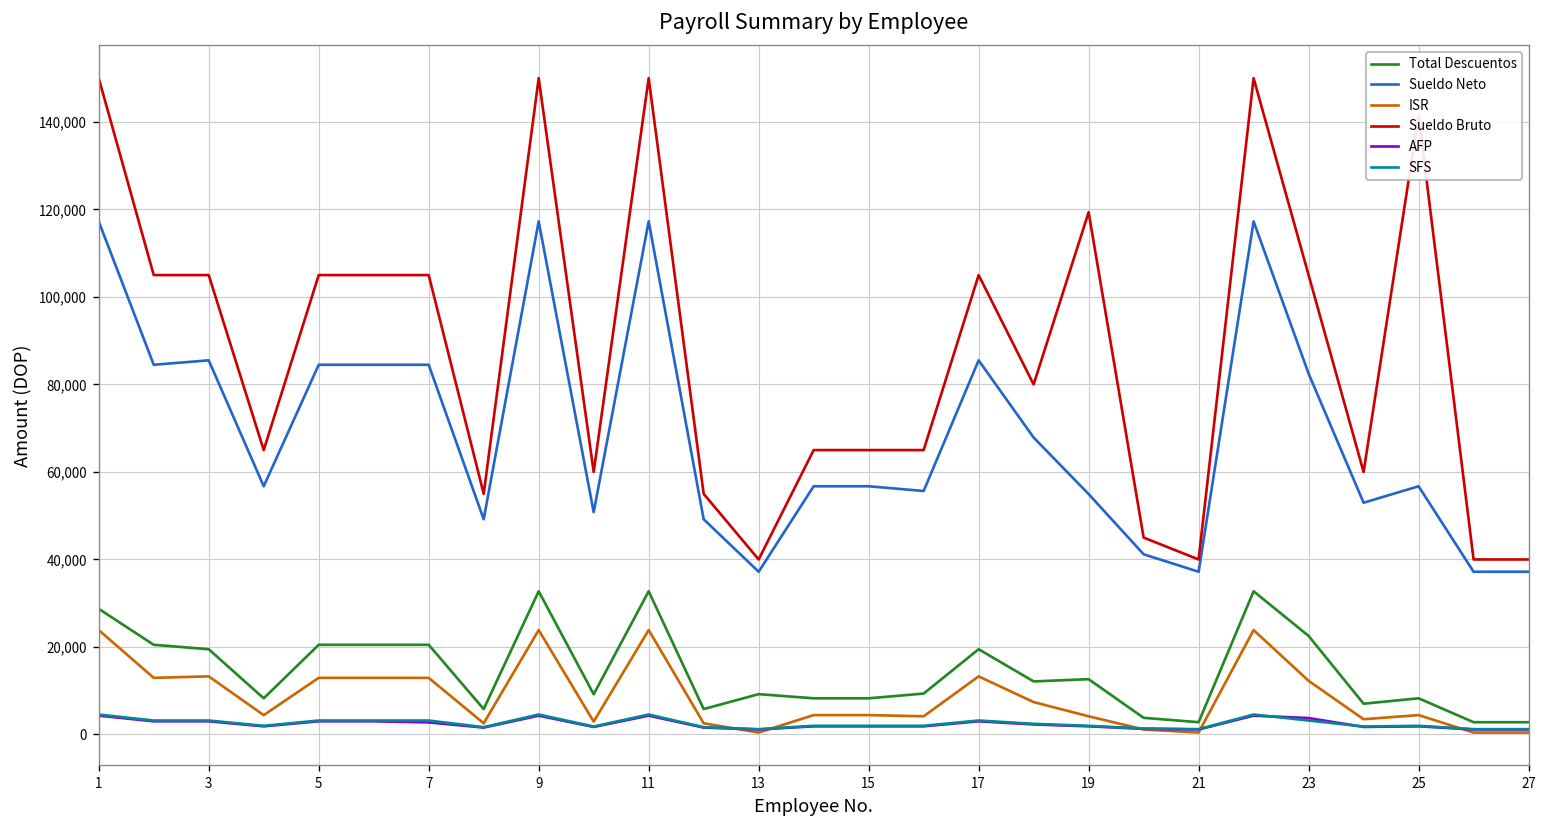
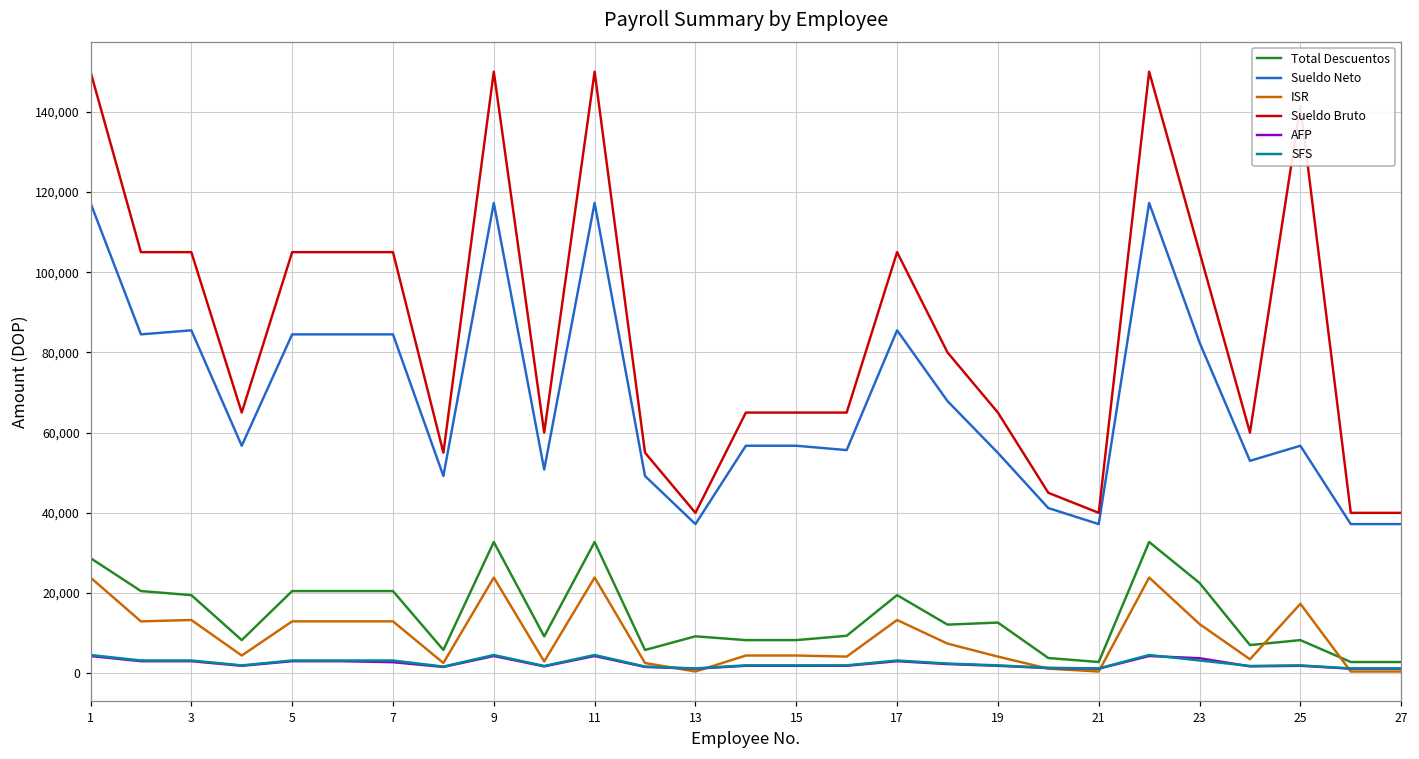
  {
    "Total Descuentos": {
      "1": "29,000",
      "3": "19,000",
      "5": "20,000",
      "7": "20,000",
      "9": "33,000",
      "11": "33,000",
      "13": "9,000",
      "15": "8,000",
      "17": "19,000",
      "19": "13,000",
      "21": "3,000",
      "23": "23,000",
      "25": "8,000",
      "27": "3,000"
    },
    "Sueldo Neto": {
      "1": "117,000",
      "3": "86,000",
      "5": "85,000",
      "7": "85,000",
      "9": "117,000",
      "11": "117,000",
      "13": "37,000",
      "15": "57,000",
      "17": "86,000",
      "19": "55,000",
      "21": "37,000",
      "23": "82,000",
      "25": "57,000",
      "27": "37,000"
    },
    "ISR": {
      "1": "24,000",
      "3": "13,000",
      "5": "13,000",
      "7": "13,000",
      "9": "24,000",
      "11": "24,000",
      "13": "0",
      "15": "4,000",
      "17": "13,000",
      "19": "4,000",
      "21": "0",
      "23": "12,000",
-     "25": "4,000",
+     "25": "17,000",
      "27": "0"
    },
    "Sueldo Bruto": {
      "1": "150,000",
      "3": "105,000",
      "5": "105,000",
      "7": "105,000",
      "9": "150,000",
      "11": "150,000",
      "13": "40,000",
      "15": "65,000",
      "17": "105,000",
-     "19": "119,000",
+     "19": "65,000",
      "21": "40,000",
      "23": "105,000",
      "27": "40,000"
    }
  }
